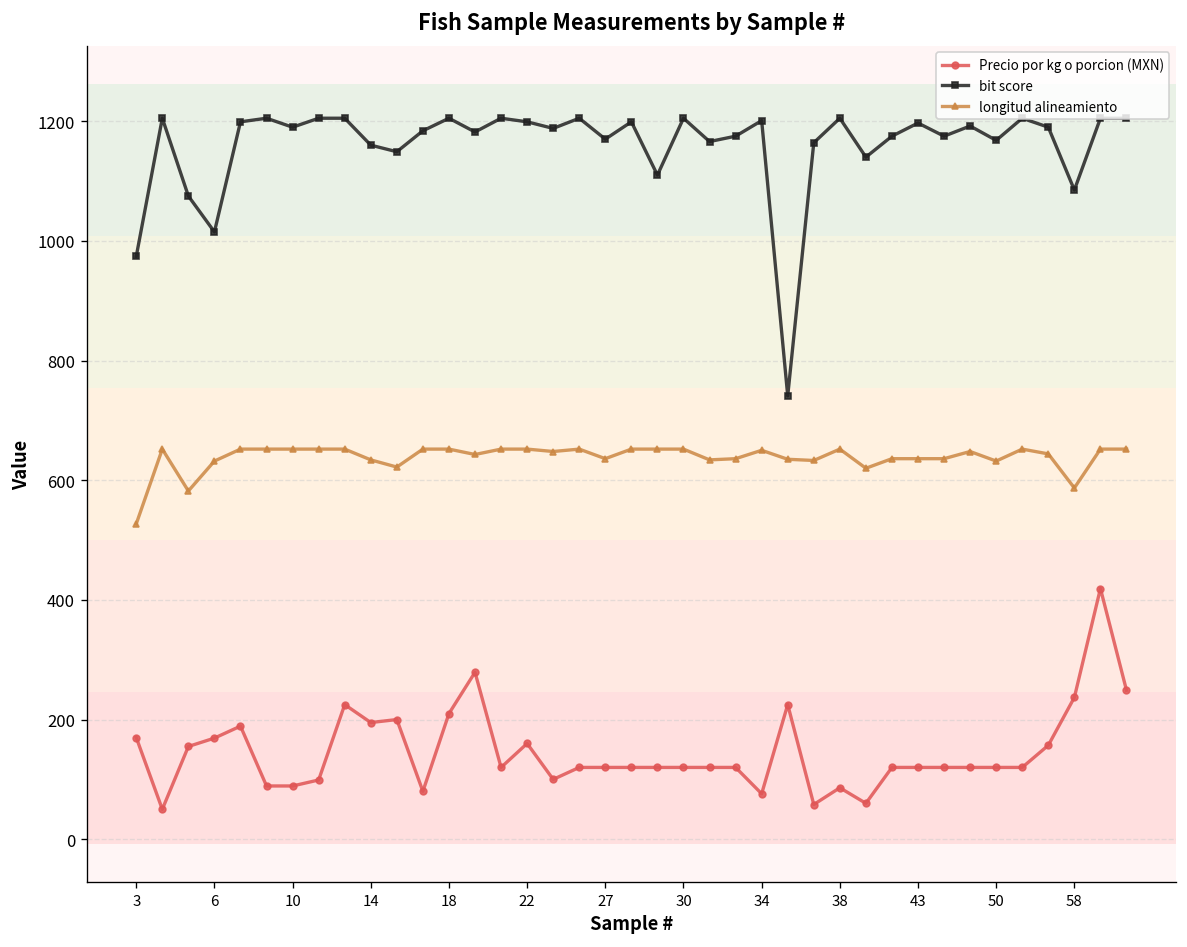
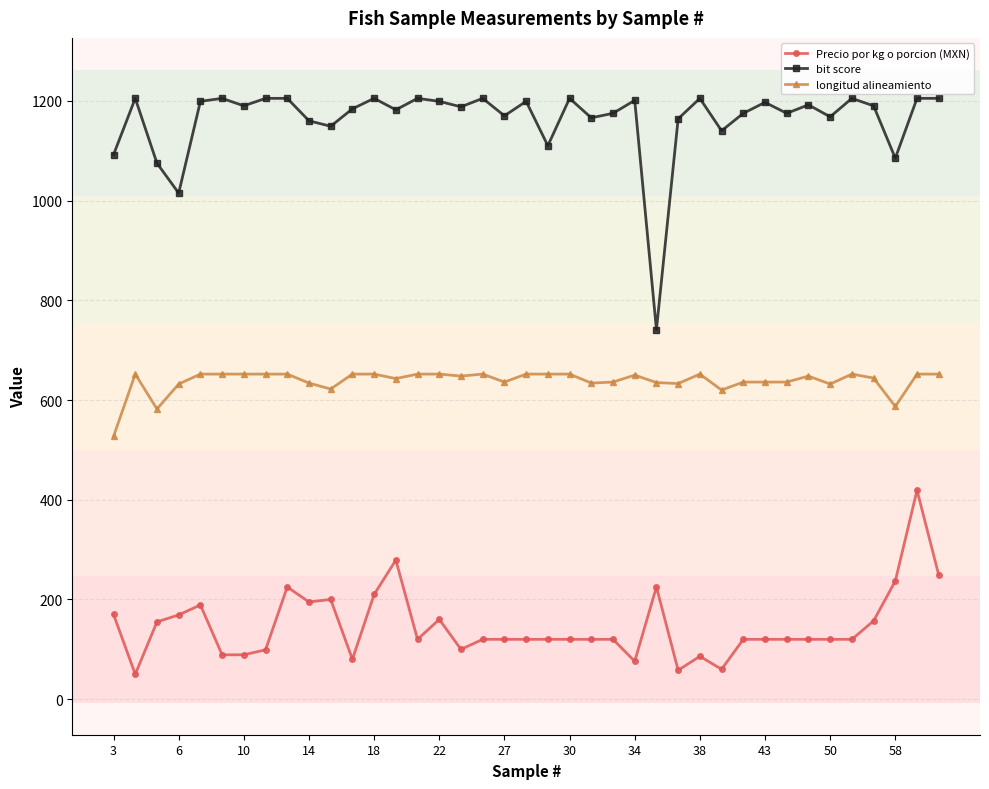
  {
    "bit score": {
-     "3": 970,
+     "3": 1090,
      "6": 1020,
      "18": 1210,
      "27": 1170,
      "30": 1210,
      "43": 1200,
      "50": 1170,
      "58": 1090
    }
  }
